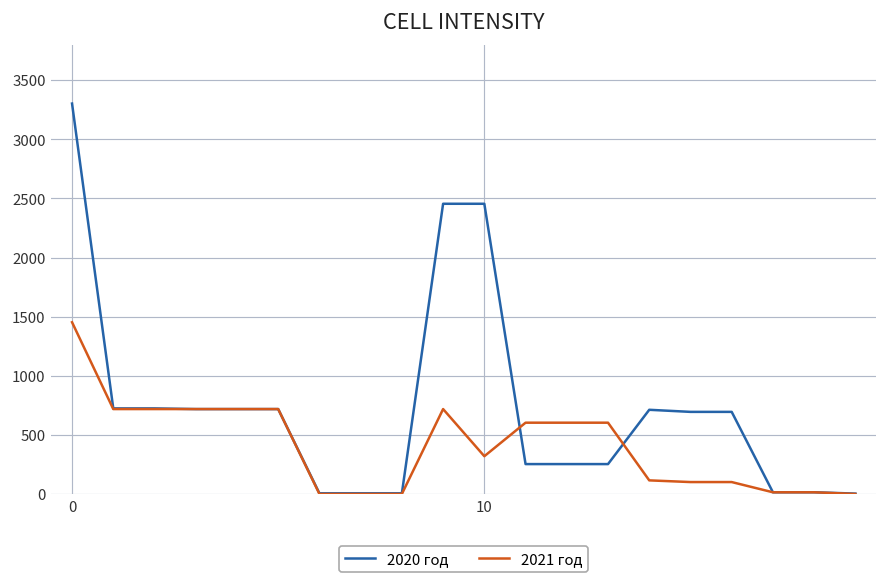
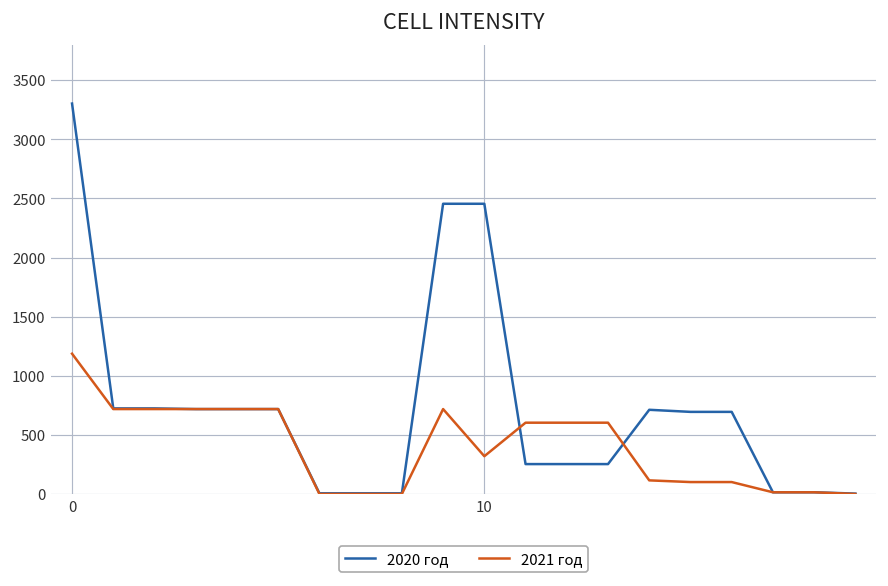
  {
    "2020 год": {
      "0": 3300,
      "10": 2500
    },
    "2021 год": {
-     "0": 1500,
+     "0": 1200,
      "10": 300
    }
  }
